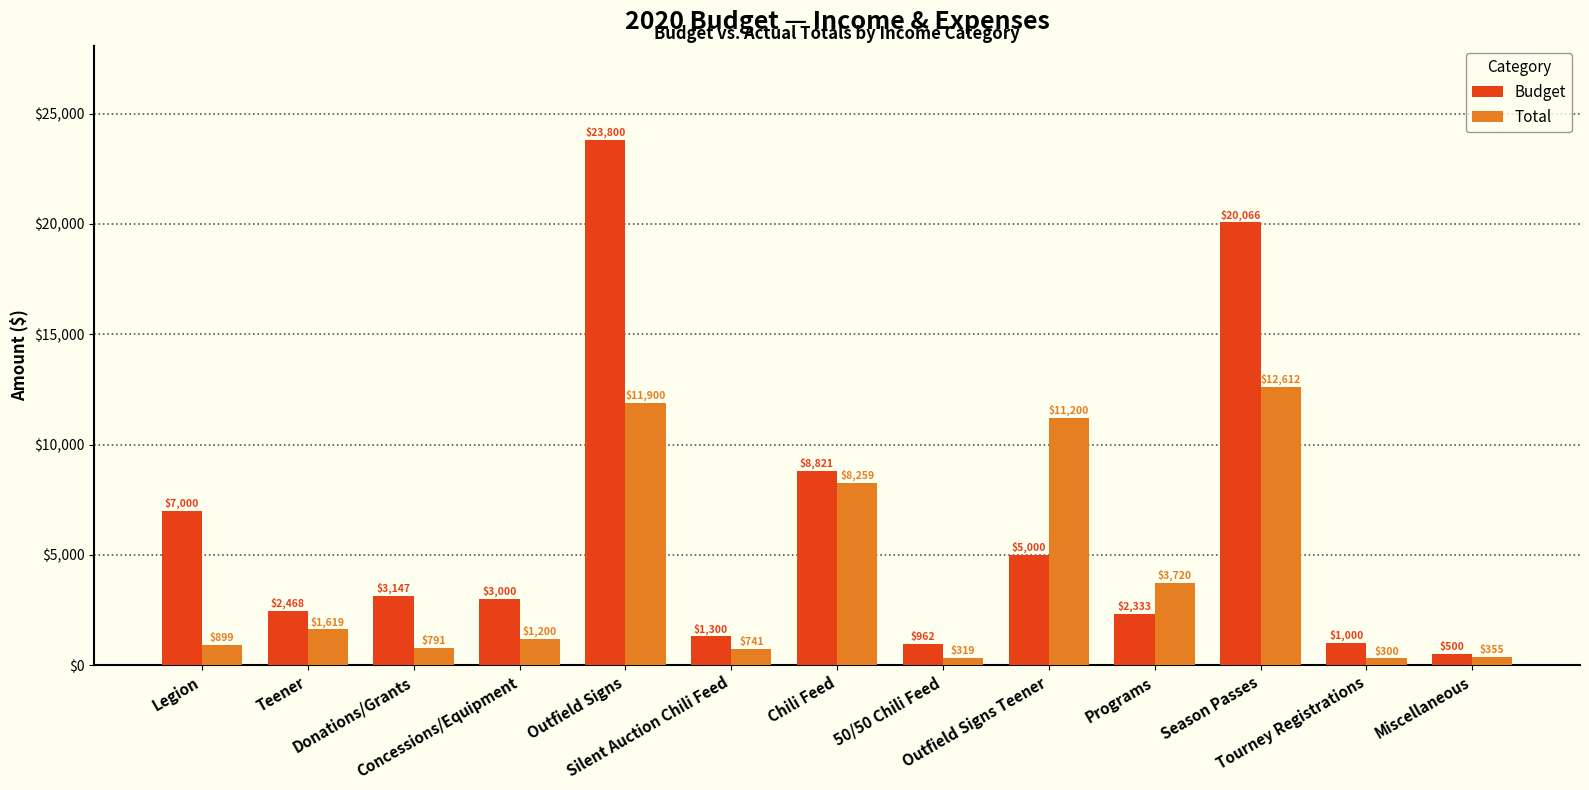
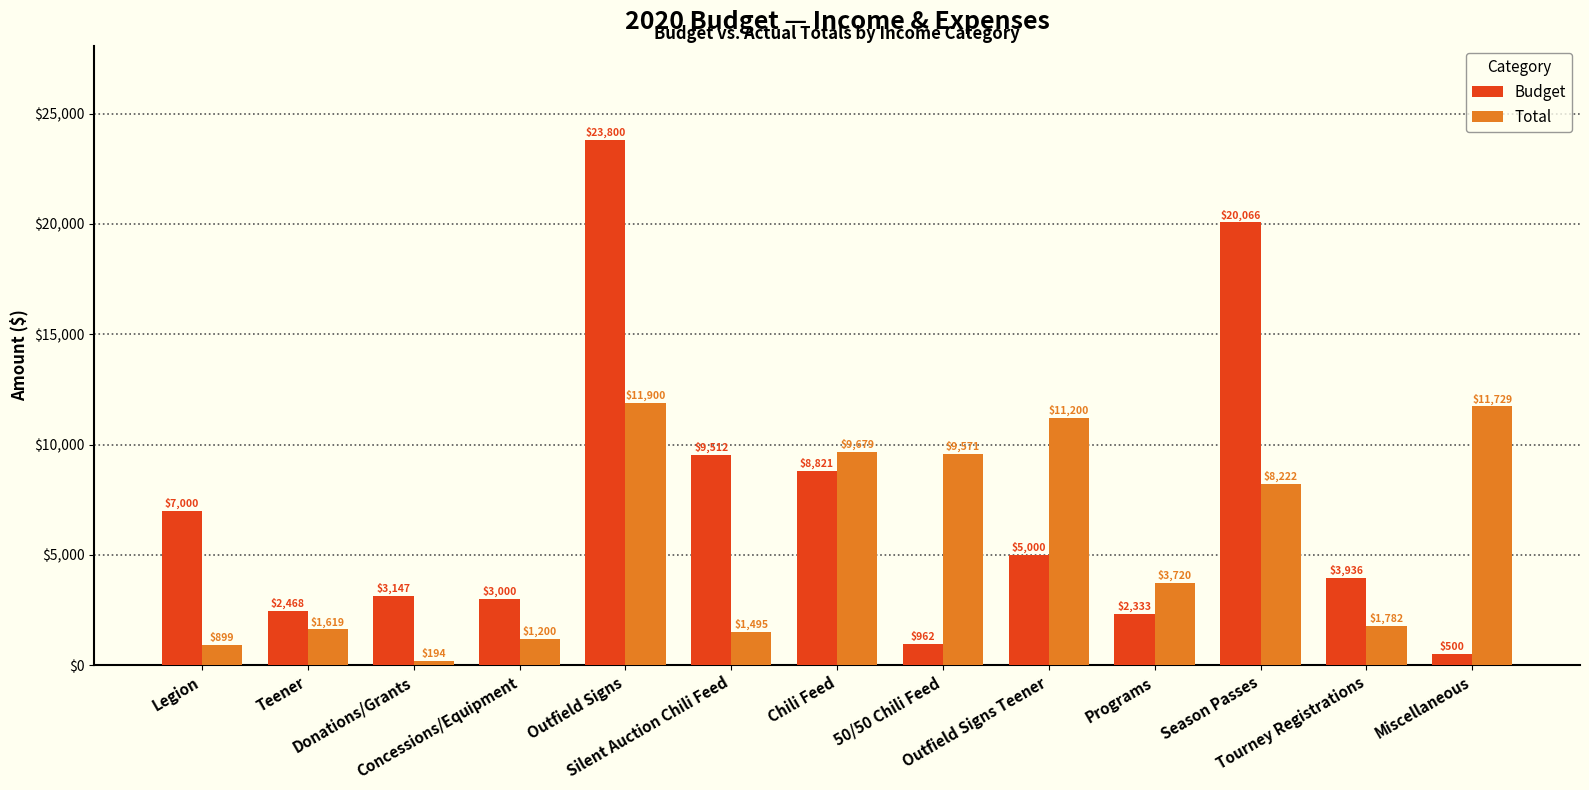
  {
    "Budget": {
      "Legion": "$7,000",
      "Teener": "$2,468",
      "Donations/Grants": "$3,147",
      "Concessions/Equipment": "$3,000",
      "Outfield Signs": "$23,800",
-     "Silent Auction Chili Feed": "$1,300",
+     "Silent Auction Chili Feed": "$9,512",
      "Chili Feed": "$8,821",
      "50/50 Chili Feed": "$962",
      "Outfield Signs Teener": "$5,000",
      "Programs": "$2,333",
      "Season Passes": "$20,066",
-     "Tourney Registrations": "$1,000",
+     "Tourney Registrations": "$3,936",
      "Miscellaneous": "$500"
    },
    "Total": {
      "Legion": "$899",
-     "Donations/Grants": "$791",
+     "Donations/Grants": "$194",
      "Concessions/Equipment": "$1,200",
      "Outfield Signs": "$11,900",
-     "Silent Auction Chili Feed": "$741",
-     "Chili Feed": "$8,259",
-     "50/50 Chili Feed": "$319",
+     "Silent Auction Chili Feed": "$1,495",
+     "Chili Feed": "$9,679",
+     "50/50 Chili Feed": "$9,571",
      "Outfield Signs Teener": "$11,200",
      "Programs": "$3,720",
-     "Season Passes": "$12,612",
-     "Tourney Registrations": "$300",
-     "Miscellaneous": "$355"
+     "Season Passes": "$8,222",
+     "Tourney Registrations": "$1,782",
+     "Miscellaneous": "$11,729"
    }
  }
